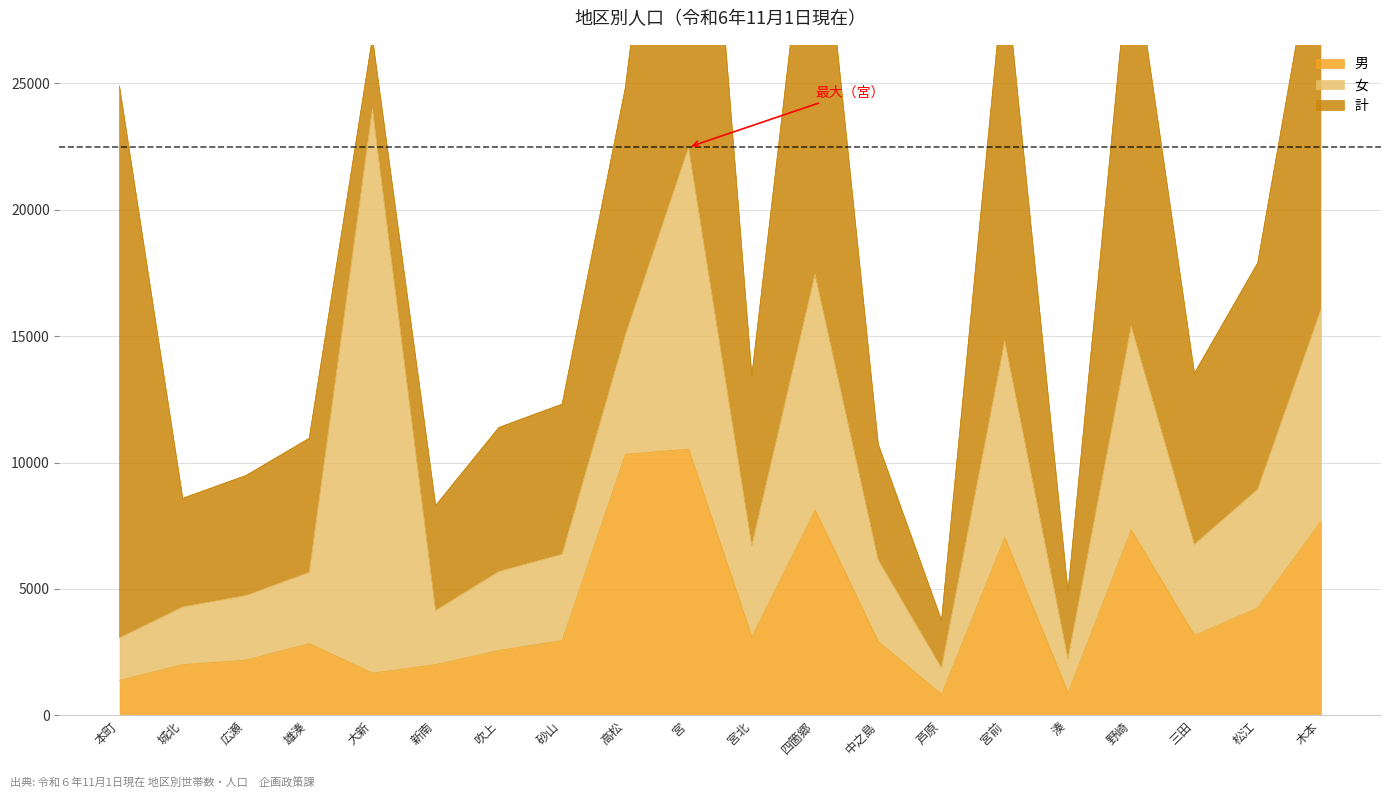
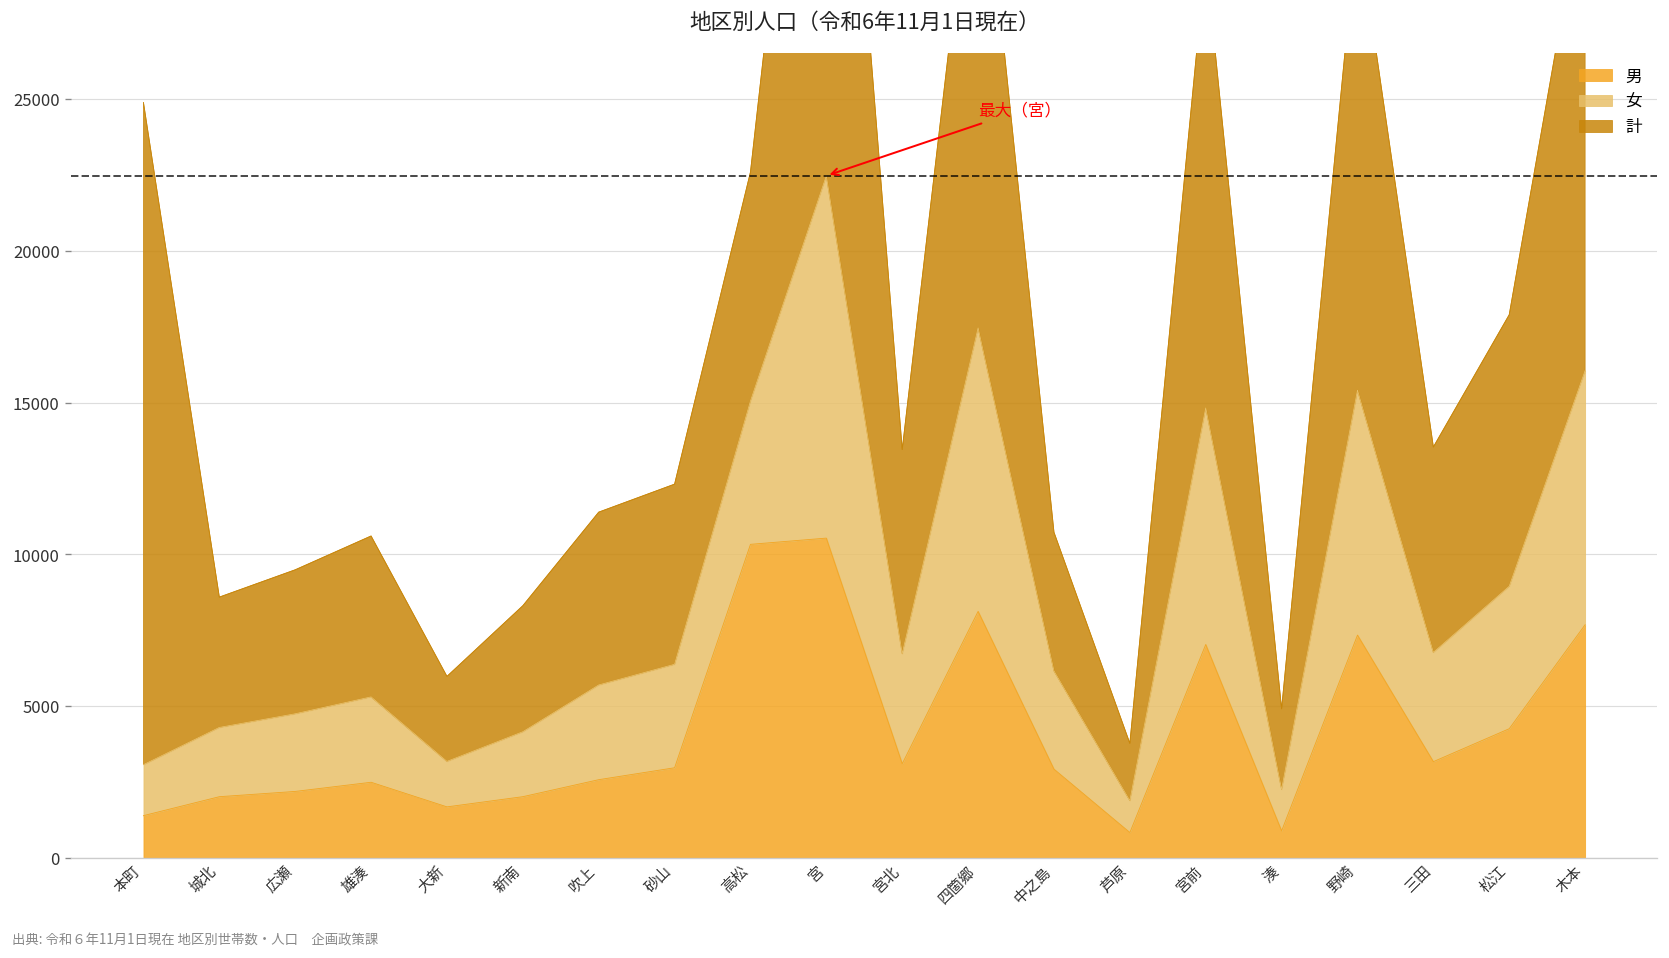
  {
    "男": {
      "本町": 1400,
      "城北": 2000,
      "広瀬": 2200,
-     "雄湊": 2800,
+     "雄湊": 2500,
      "大新": 1700,
      "新南": 2000,
      "吹上": 2600,
      "砂山": 3000,
      "高松": 10300,
      "宮": 10500,
      "宮北": 3100,
      "四箇郷": 8100,
      "中之島": 2900,
      "芦原": 800,
      "宮前": 7000,
      "湊": 900,
      "野崎": 7300,
      "三田": 3200,
      "松江": 4300,
      "木本": 7700
    },
    "女": {
      "本町": 1700,
      "城北": 2300,
      "広瀬": 2600,
      "雄湊": 2800,
-     "大新": 22300,
+     "大新": 1500,
      "新南": 2100,
      "吹上": 3100,
      "砂山": 3400,
      "高松": 4700,
      "宮": 11900,
      "宮北": 3600,
      "四箇郷": 9300,
      "中之島": 3200,
      "芦原": 1100,
      "宮前": 7800,
      "湊": 1400,
      "野崎": 8100,
      "三田": 3600,
      "松江": 4700,
      "木本": 8400
    },
    "計": {
      "本町": 21800,
      "城北": 4300,
      "広瀬": 4700,
      "雄湊": 5300,
      "新南": 4200,
      "吹上": 5700,
      "砂山": 5900,
-     "高松": 9800,
+     "高松": 7500,
      "宮北": 6700,
      "中之島": 4600,
      "芦原": 1900,
      "湊": 2700,
      "三田": 6800,
      "松江": 8900
    }
  }
